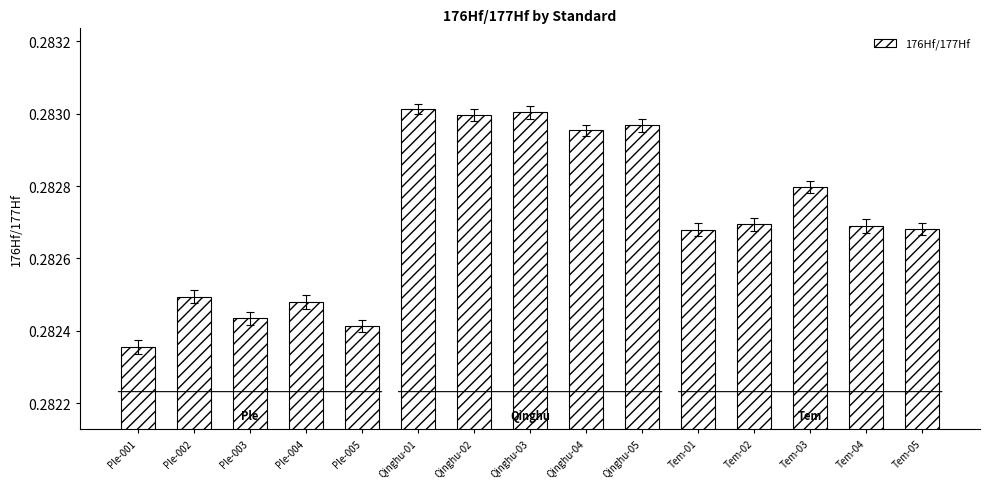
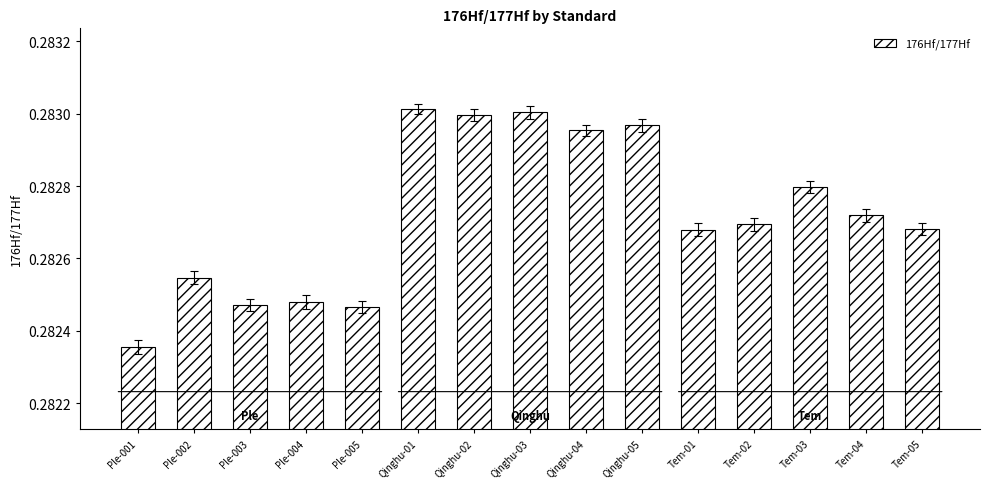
  {
    "176Hf/177Hf": {
      "Ple-001": 0.28235,
-     "Ple-002": 0.28249,
-     "Ple-003": 0.28243,
+     "Ple-002": 0.28255,
+     "Ple-003": 0.28247,
      "Ple-004": 0.28248,
-     "Ple-005": 0.28241,
+     "Ple-005": 0.28247,
      "Qinghu-01": 0.28301,
      "Qinghu-02": 0.28300,
      "Qinghu-03": 0.28300,
      "Qinghu-04": 0.28295,
      "Qinghu-05": 0.28297,
      "Tem-01": 0.28268,
      "Tem-02": 0.28269,
      "Tem-03": 0.28280,
-     "Tem-04": 0.28269,
+     "Tem-04": 0.28272,
      "Tem-05": 0.28268
    }
  }
